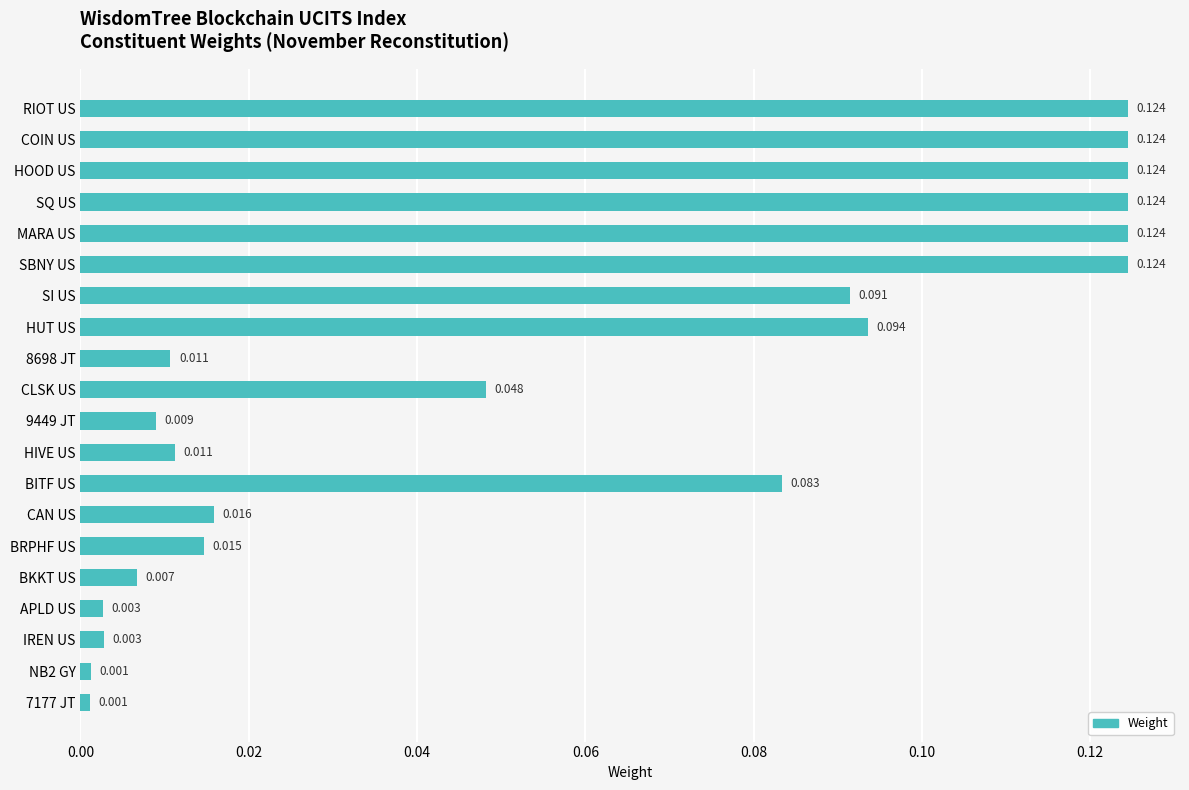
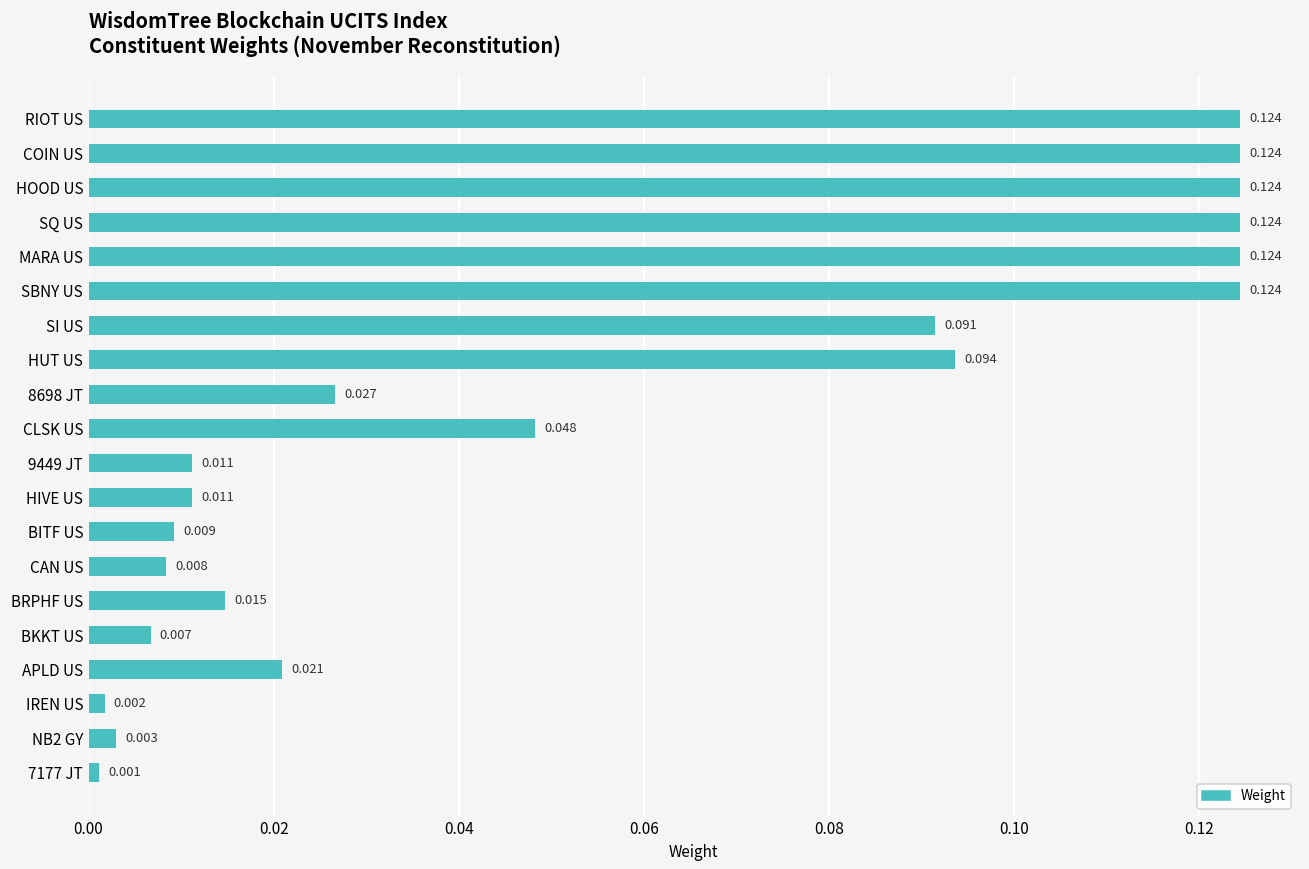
  {
    "RIOT US": 0.124,
    "COIN US": 0.124,
    "HOOD US": 0.124,
    "SQ US": 0.124,
    "MARA US": 0.124,
    "SBNY US": 0.124,
    "SI US": 0.091,
    "HUT US": 0.094,
-   "8698 JT": 0.011,
+   "8698 JT": 0.027,
    "CLSK US": 0.048,
-   "9449 JT": 0.009,
+   "9449 JT": 0.011,
    "HIVE US": 0.011,
-   "BITF US": 0.083,
-   "CAN US": 0.016,
+   "BITF US": 0.009,
+   "CAN US": 0.008,
    "BRPHF US": 0.015,
    "BKKT US": 0.007,
-   "APLD US": 0.003,
-   "IREN US": 0.003,
-   "NB2 GY": 0.001,
+   "APLD US": 0.021,
+   "IREN US": 0.002,
+   "NB2 GY": 0.003,
    "7177 JT": 0.001
  }
